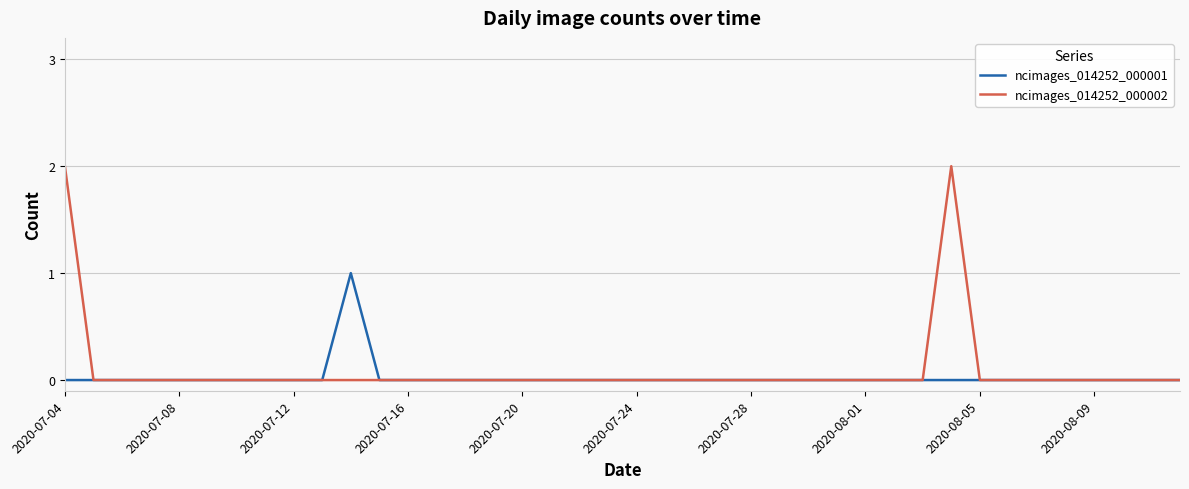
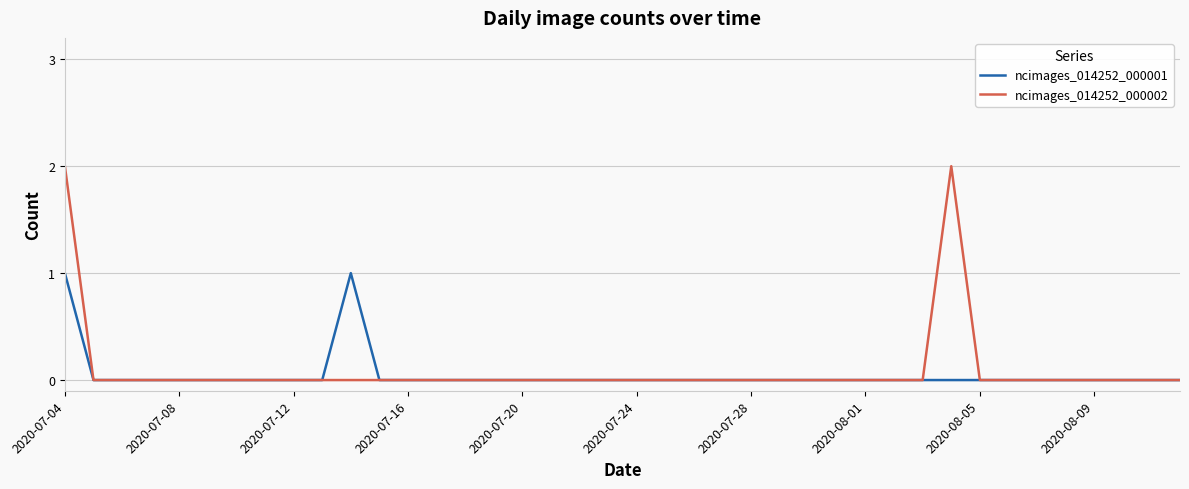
  {
    "ncimages_014252_000001": {
-     "2020-07-04": 0
+     "2020-07-04": 1
    },
    "ncimages_014252_000002": {
      "2020-07-04": 2
    }
  }
